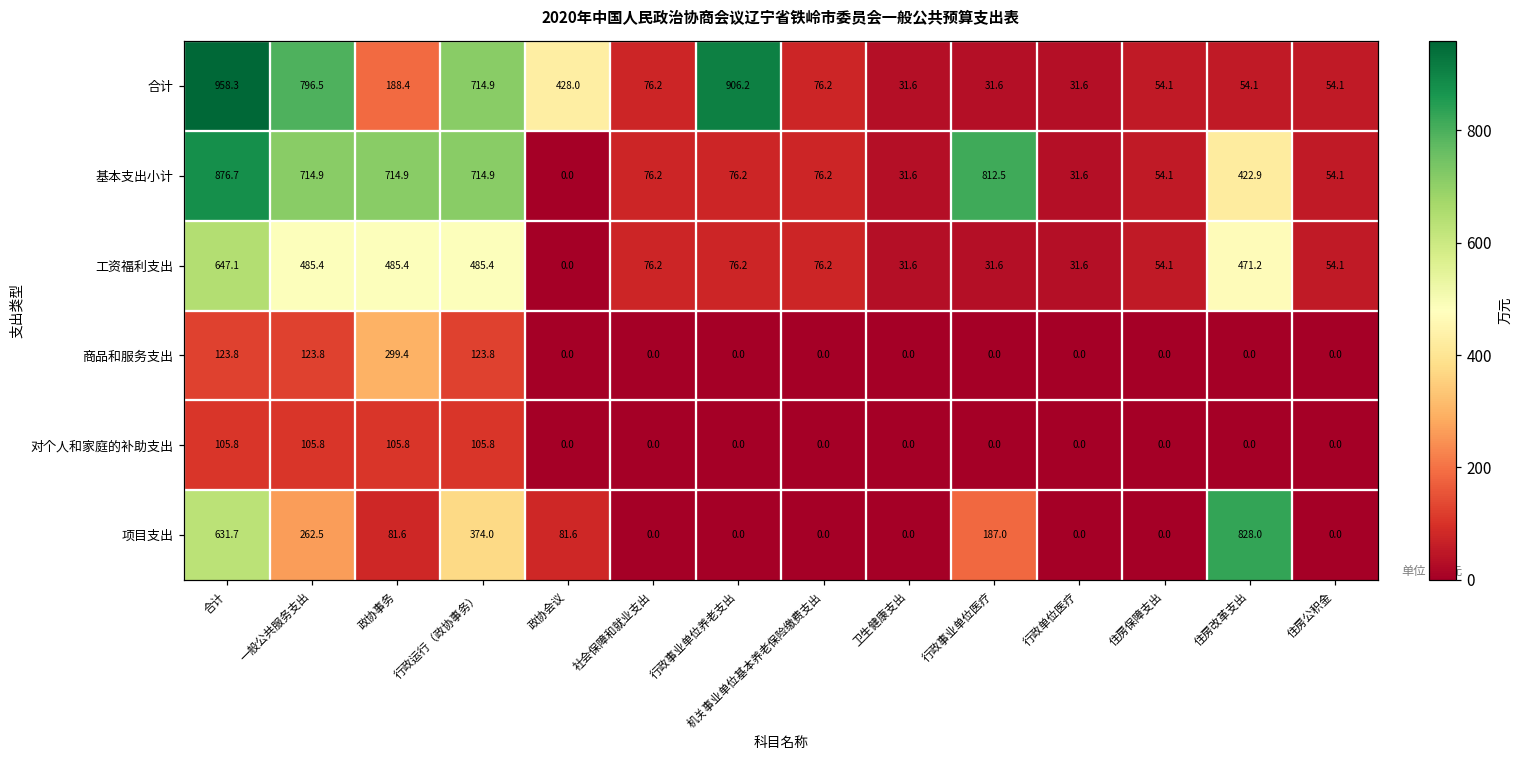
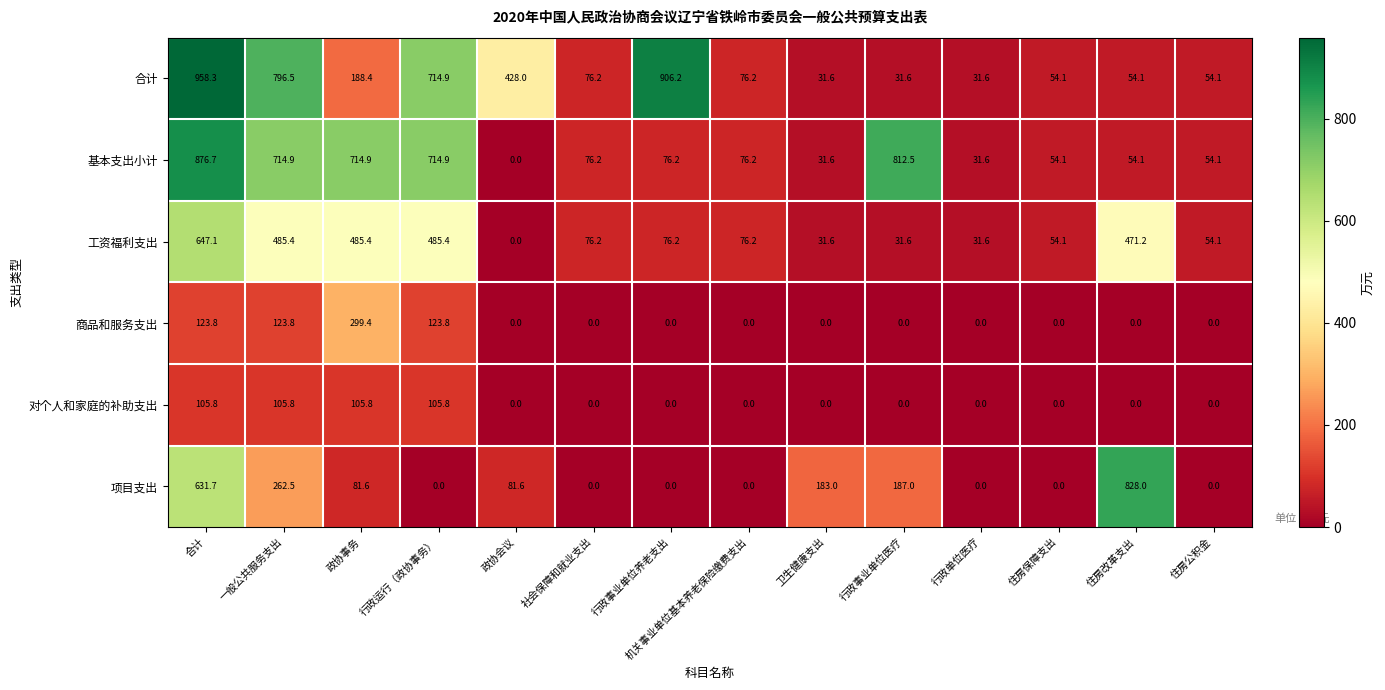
  {
    "合计": {
      "合计": 958.3,
      "一般公共服务支出": 796.5,
      "政协事务": 188.4,
      "行政运行（政协事务）": 714.9,
      "政协会议": 428.0,
      "社会保障和就业支出": 76.2,
      "行政事业单位养老支出": 906.2,
      "机关事业单位基本养老保险缴费支出": 76.2,
      "卫生健康支出": 31.6,
      "行政事业单位医疗": 31.6,
      "行政单位医疗": 31.6,
      "住房保障支出": 54.1,
      "住房改革支出": 54.1,
      "住房公积金": 54.1
    },
    "基本支出小计": {
      "合计": 876.7,
      "一般公共服务支出": 714.9,
      "政协事务": 714.9,
      "行政运行（政协事务）": 714.9,
      "政协会议": 0.0,
      "社会保障和就业支出": 76.2,
      "行政事业单位养老支出": 76.2,
      "机关事业单位基本养老保险缴费支出": 76.2,
      "卫生健康支出": 31.6,
      "行政事业单位医疗": 812.5,
      "行政单位医疗": 31.6,
      "住房保障支出": 54.1,
-     "住房改革支出": 422.9,
+     "住房改革支出": 54.1,
      "住房公积金": 54.1
    },
    "工资福利支出": {
      "合计": 647.1,
      "一般公共服务支出": 485.4,
      "政协事务": 485.4,
      "行政运行（政协事务）": 485.4,
      "政协会议": 0.0,
      "社会保障和就业支出": 76.2,
      "行政事业单位养老支出": 76.2,
      "机关事业单位基本养老保险缴费支出": 76.2,
      "卫生健康支出": 31.6,
      "行政事业单位医疗": 31.6,
      "行政单位医疗": 31.6,
      "住房保障支出": 54.1,
      "住房改革支出": 471.2,
      "住房公积金": 54.1
    },
    "商品和服务支出": {
      "合计": 123.8,
      "一般公共服务支出": 123.8,
      "政协事务": 299.4,
      "行政运行（政协事务）": 123.8,
      "政协会议": 0.0,
      "社会保障和就业支出": 0.0,
      "行政事业单位养老支出": 0.0,
      "机关事业单位基本养老保险缴费支出": 0.0,
      "卫生健康支出": 0.0,
      "行政事业单位医疗": 0.0,
      "行政单位医疗": 0.0,
      "住房保障支出": 0.0,
      "住房改革支出": 0.0,
      "住房公积金": 0.0
    },
    "对个人和家庭的补助支出": {
      "合计": 105.8,
      "一般公共服务支出": 105.8,
      "政协事务": 105.8,
      "行政运行（政协事务）": 105.8,
      "政协会议": 0.0,
      "社会保障和就业支出": 0.0,
      "行政事业单位养老支出": 0.0,
      "机关事业单位基本养老保险缴费支出": 0.0,
      "卫生健康支出": 0.0,
      "行政事业单位医疗": 0.0,
      "行政单位医疗": 0.0,
      "住房保障支出": 0.0,
      "住房改革支出": 0.0,
      "住房公积金": 0.0
    },
    "项目支出": {
      "合计": 631.7,
      "一般公共服务支出": 262.5,
      "政协事务": 81.6,
-     "行政运行（政协事务）": 374.0,
+     "行政运行（政协事务）": 0.0,
      "政协会议": 81.6,
      "社会保障和就业支出": 0.0,
      "行政事业单位养老支出": 0.0,
      "机关事业单位基本养老保险缴费支出": 0.0,
-     "卫生健康支出": 0.0,
+     "卫生健康支出": 183.0,
      "行政事业单位医疗": 187.0,
      "行政单位医疗": 0.0,
      "住房保障支出": 0.0,
      "住房改革支出": 828.0,
      "住房公积金": 0.0
    }
  }
